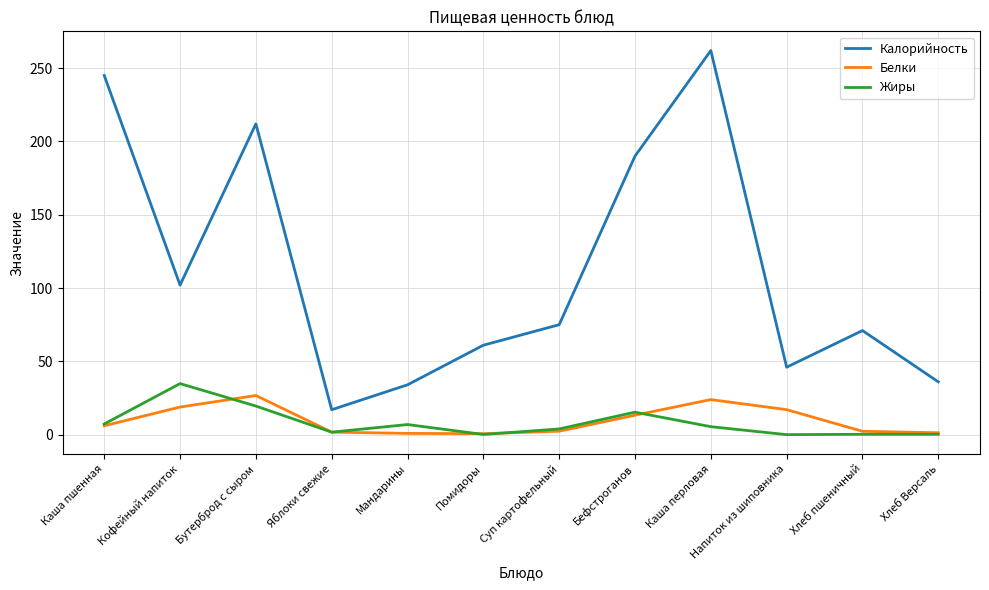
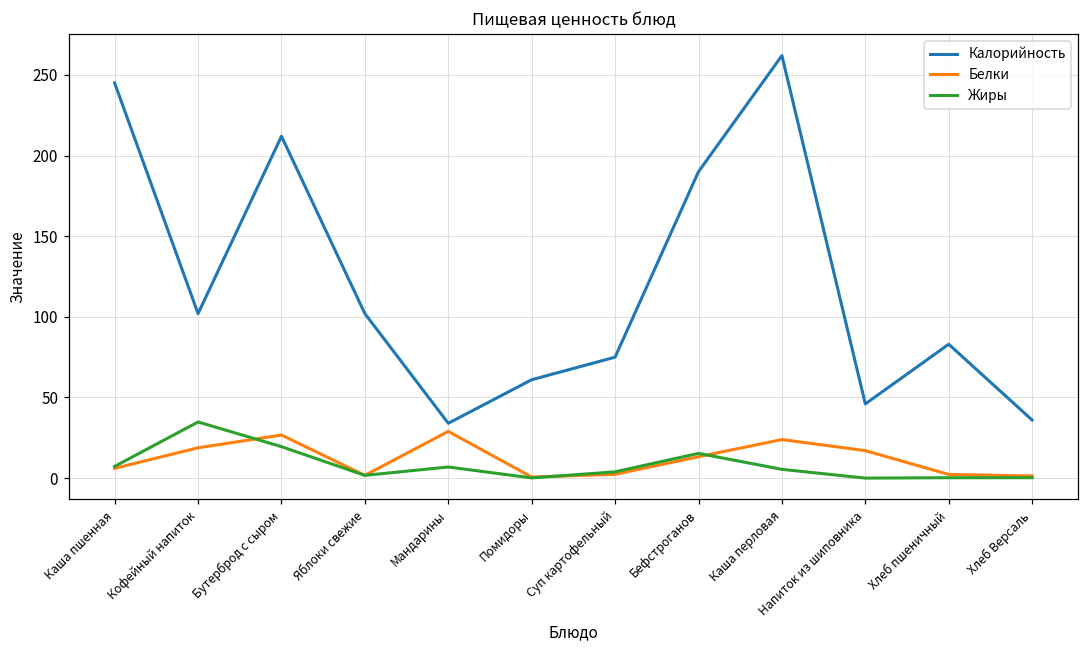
  {
    "Калорийность": {
      "Каша пшенная": 245,
      "Кофейный напиток": 102,
      "Бутерброд с сыром": 212,
-     "Яблоки свежие": 17,
+     "Яблоки свежие": 102,
      "Мандарины": 34,
      "Помидоры": 61,
      "Суп картофельный": 75,
      "Бефстроганов": 190,
      "Каша перловая": 262,
      "Напиток из шиповника": 46,
-     "Хлеб пшеничный": 71,
+     "Хлеб пшеничный": 83,
      "Хлеб Версаль": 36
    },
    "Белки": {
      "Кофейный напиток": 19,
      "Бутерброд с сыром": 27,
-     "Мандарины": 1,
+     "Мандарины": 29,
      "Бефстроганов": 13,
      "Каша перловая": 24,
      "Напиток из шиповника": 17,
      "Хлеб пшеничный": 2
    },
    "Жиры": {
      "Кофейный напиток": 35,
      "Бутерброд с сыром": 20,
      "Мандарины": 7,
      "Бефстроганов": 15,
      "Каша перловая": 5,
      "Напиток из шиповника": 0,
      "Хлеб пшеничный": 0
    }
  }
